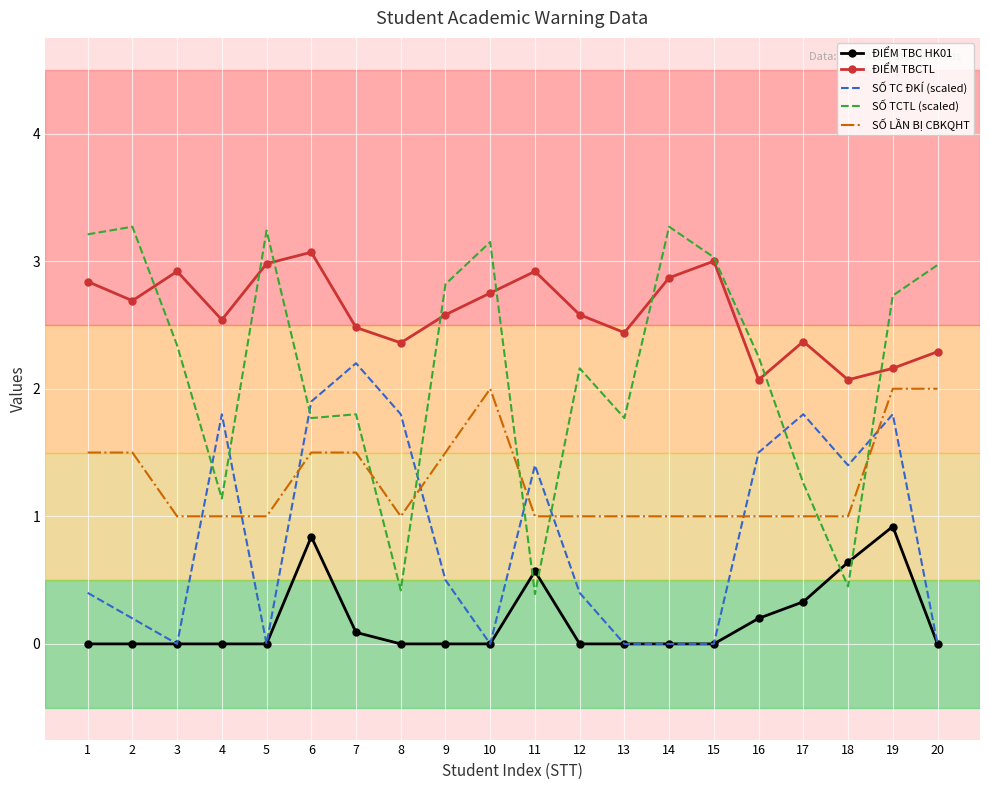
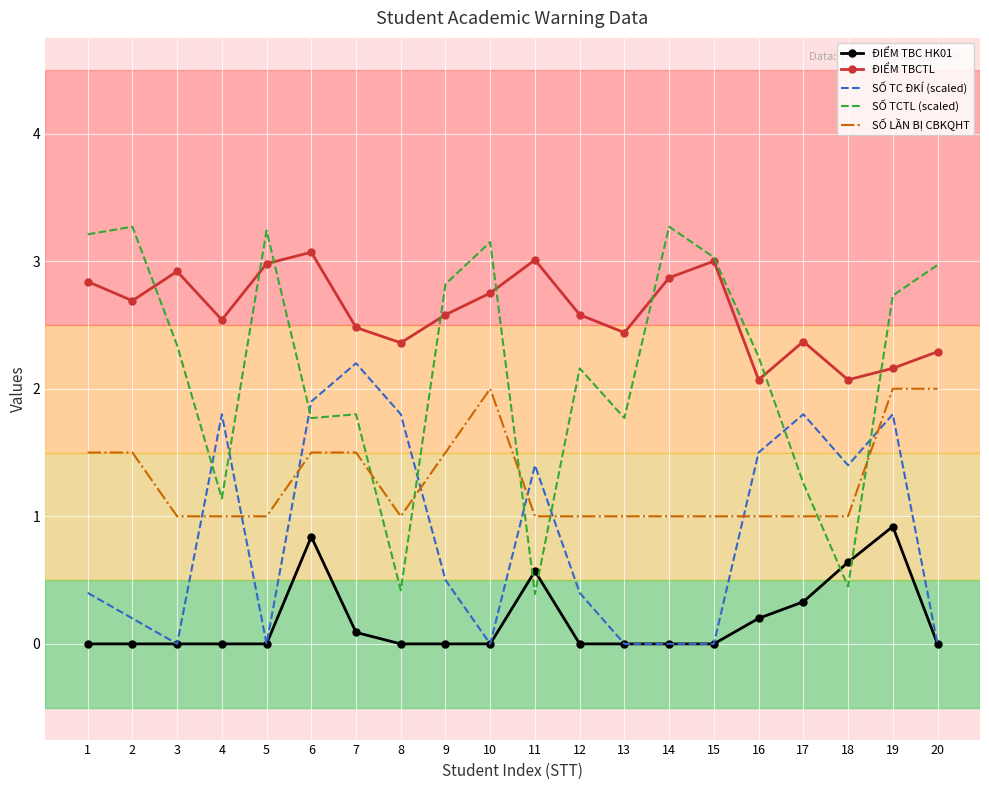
  {
    "ĐIỂM TBC HK01": {
      "1": 0.00,
      "2": 0.00,
      "4": 0.00,
      "6": 0.84,
      "7": 0.09,
      "8": 0.00,
      "9": 0.00,
      "11": 0.57,
      "12": 0.00,
      "16": 0.20,
      "17": 0.33,
      "18": 0.64,
      "19": 0.92
    },
    "ĐIỂM TBCTL": {
      "1": 2.84,
      "2": 2.69,
      "3": 2.92,
      "4": 2.54,
      "5": 2.98,
      "6": 3.07,
      "7": 2.48,
      "8": 2.36,
      "9": 2.58,
      "10": 2.75,
-     "11": 2.92,
+     "11": 3.01,
      "12": 2.58,
      "13": 2.44,
      "14": 2.87,
      "15": 3.00,
      "16": 2.07,
      "17": 2.37,
      "18": 2.07,
      "19": 2.16,
      "20": 2.29
    },
    "SỐ TC ĐKÍ (scaled)": {
      "1": 0.40,
      "2": 0.20,
      "4": 1.80,
      "6": 1.90,
      "7": 2.20,
      "8": 1.80,
      "9": 0.50,
      "11": 1.40,
      "12": 0.40,
      "16": 1.50,
      "17": 1.80,
      "18": 1.40,
      "19": 1.80
    },
    "SỐ TCTL (scaled)": {
      "1": 3.21,
      "2": 3.27,
      "3": 2.34,
      "4": 1.14,
      "5": 3.24,
      "6": 1.77,
      "7": 1.80,
      "8": 0.42,
      "9": 2.82,
      "10": 3.15,
      "11": 0.39,
      "12": 2.16,
      "13": 1.77,
      "14": 3.27,
      "15": 3.03,
      "16": 2.25,
      "17": 1.26,
      "18": 0.45,
      "19": 2.73,
      "20": 2.97
    },
    "SỐ LẦN BỊ CBKQHT": {
      "1": 1.50,
      "2": 1.50,
      "3": 1.00,
      "4": 1.00,
      "5": 1.00,
      "6": 1.50,
      "7": 1.50,
      "8": 1.00,
      "9": 1.50,
      "10": 2.00,
      "11": 1.00,
      "12": 1.00,
      "13": 1.00,
      "14": 1.00,
      "15": 1.00,
      "16": 1.00,
      "17": 1.00,
      "18": 1.00,
      "19": 2.00,
      "20": 2.00
    }
  }
